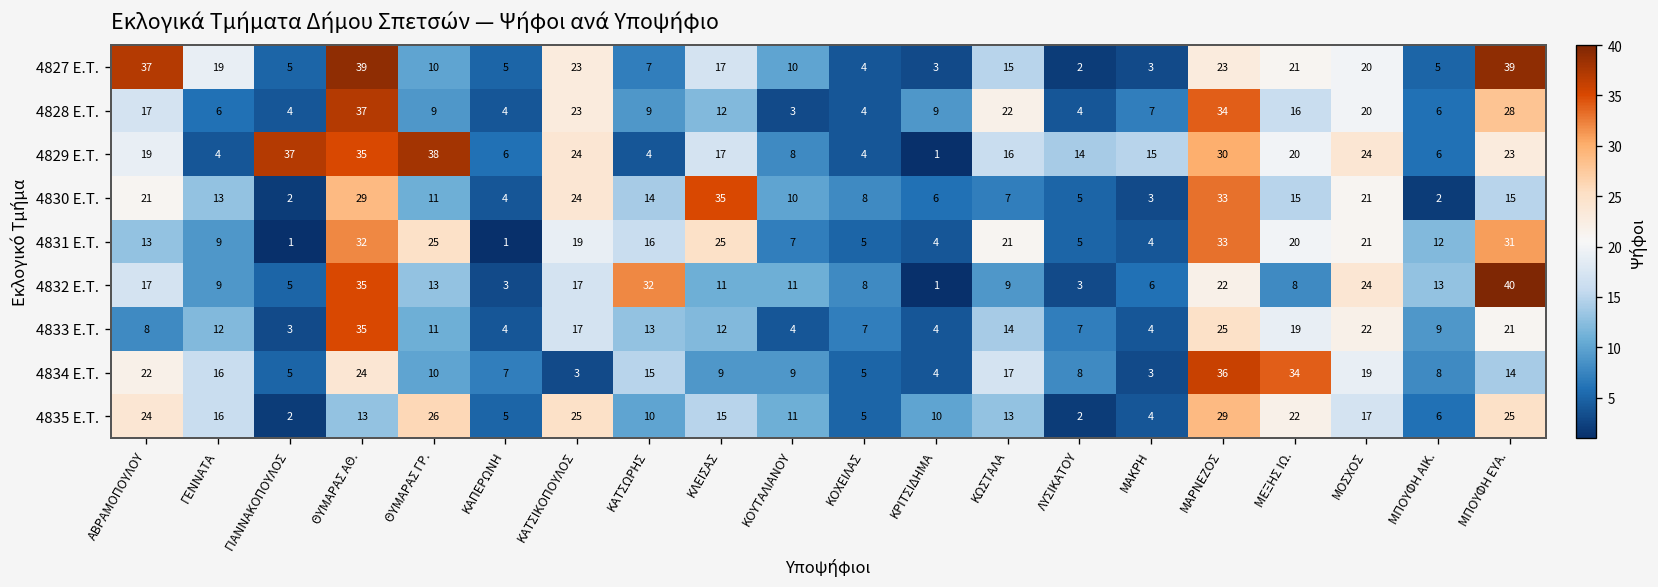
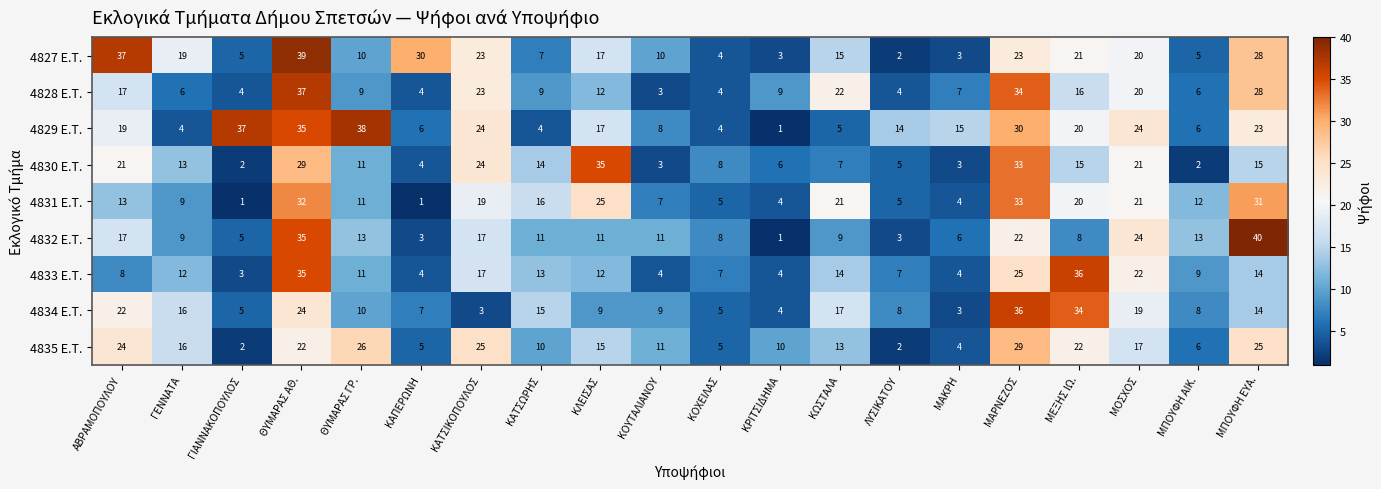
  {
    "4827 E.T.": {
      "ΑΒΡΑΜΟΠΟΥΛΟΥ": 37,
      "ΓΕΝΝΑΤΑ": 19,
      "ΓΙΑΝΝΑΚΟΠΟΥΛΟΣ": 5,
      "ΘΥΜΑΡΑΣ ΑΘ.": 39,
      "ΘΥΜΑΡΑΣ ΓΡ.": 10,
-     "ΚΑΠΕΡΩΝΗ": 5,
+     "ΚΑΠΕΡΩΝΗ": 30,
      "ΚΑΤΣΙΚΟΠΟΥΛΟΣ": 23,
      "ΚΑΤΣΩΡΗΣ": 7,
      "ΚΛΕΙΣΑΣ": 17,
      "ΚΟΥΤΑΛΙΑΝΟΥ": 10,
      "ΚΟΧΕΙΛΑΣ": 4,
      "ΚΡΙΤΣΙΔΗΜΑ": 3,
      "ΚΩΣΤΑΛΑ": 15,
      "ΛΥΣΙΚΑΤΟΥ": 2,
      "ΜΑΚΡΗ": 3,
      "ΜΑΡΝΕΖΟΣ": 23,
      "ΜΕΞΗΣ ΙΩ.": 21,
      "ΜΟΣΧΟΣ": 20,
      "ΜΠΟΥΦΗ ΑΙΚ.": 5,
-     "ΜΠΟΥΦΗ ΕΥΑ.": 39
+     "ΜΠΟΥΦΗ ΕΥΑ.": 28
    },
    "4828 E.T.": {
      "ΑΒΡΑΜΟΠΟΥΛΟΥ": 17,
      "ΓΕΝΝΑΤΑ": 6,
      "ΓΙΑΝΝΑΚΟΠΟΥΛΟΣ": 4,
      "ΘΥΜΑΡΑΣ ΑΘ.": 37,
      "ΘΥΜΑΡΑΣ ΓΡ.": 9,
      "ΚΑΠΕΡΩΝΗ": 4,
      "ΚΑΤΣΙΚΟΠΟΥΛΟΣ": 23,
      "ΚΑΤΣΩΡΗΣ": 9,
      "ΚΛΕΙΣΑΣ": 12,
      "ΚΟΥΤΑΛΙΑΝΟΥ": 3,
      "ΚΟΧΕΙΛΑΣ": 4,
      "ΚΡΙΤΣΙΔΗΜΑ": 9,
      "ΚΩΣΤΑΛΑ": 22,
      "ΛΥΣΙΚΑΤΟΥ": 4,
      "ΜΑΚΡΗ": 7,
      "ΜΑΡΝΕΖΟΣ": 34,
      "ΜΕΞΗΣ ΙΩ.": 16,
      "ΜΟΣΧΟΣ": 20,
      "ΜΠΟΥΦΗ ΑΙΚ.": 6,
      "ΜΠΟΥΦΗ ΕΥΑ.": 28
    },
    "4829 E.T.": {
      "ΑΒΡΑΜΟΠΟΥΛΟΥ": 19,
      "ΓΕΝΝΑΤΑ": 4,
      "ΓΙΑΝΝΑΚΟΠΟΥΛΟΣ": 37,
      "ΘΥΜΑΡΑΣ ΑΘ.": 35,
      "ΘΥΜΑΡΑΣ ΓΡ.": 38,
      "ΚΑΠΕΡΩΝΗ": 6,
      "ΚΑΤΣΙΚΟΠΟΥΛΟΣ": 24,
      "ΚΑΤΣΩΡΗΣ": 4,
      "ΚΛΕΙΣΑΣ": 17,
      "ΚΟΥΤΑΛΙΑΝΟΥ": 8,
      "ΚΟΧΕΙΛΑΣ": 4,
      "ΚΡΙΤΣΙΔΗΜΑ": 1,
-     "ΚΩΣΤΑΛΑ": 16,
+     "ΚΩΣΤΑΛΑ": 5,
      "ΛΥΣΙΚΑΤΟΥ": 14,
      "ΜΑΚΡΗ": 15,
      "ΜΑΡΝΕΖΟΣ": 30,
      "ΜΕΞΗΣ ΙΩ.": 20,
      "ΜΟΣΧΟΣ": 24,
      "ΜΠΟΥΦΗ ΑΙΚ.": 6,
      "ΜΠΟΥΦΗ ΕΥΑ.": 23
    },
    "4830 E.T.": {
      "ΑΒΡΑΜΟΠΟΥΛΟΥ": 21,
      "ΓΕΝΝΑΤΑ": 13,
      "ΓΙΑΝΝΑΚΟΠΟΥΛΟΣ": 2,
      "ΘΥΜΑΡΑΣ ΑΘ.": 29,
      "ΘΥΜΑΡΑΣ ΓΡ.": 11,
      "ΚΑΠΕΡΩΝΗ": 4,
      "ΚΑΤΣΙΚΟΠΟΥΛΟΣ": 24,
      "ΚΑΤΣΩΡΗΣ": 14,
      "ΚΛΕΙΣΑΣ": 35,
-     "ΚΟΥΤΑΛΙΑΝΟΥ": 10,
+     "ΚΟΥΤΑΛΙΑΝΟΥ": 3,
      "ΚΟΧΕΙΛΑΣ": 8,
      "ΚΡΙΤΣΙΔΗΜΑ": 6,
      "ΚΩΣΤΑΛΑ": 7,
      "ΛΥΣΙΚΑΤΟΥ": 5,
      "ΜΑΚΡΗ": 3,
      "ΜΑΡΝΕΖΟΣ": 33,
      "ΜΕΞΗΣ ΙΩ.": 15,
      "ΜΟΣΧΟΣ": 21,
      "ΜΠΟΥΦΗ ΑΙΚ.": 2,
      "ΜΠΟΥΦΗ ΕΥΑ.": 15
    },
    "4831 E.T.": {
      "ΑΒΡΑΜΟΠΟΥΛΟΥ": 13,
      "ΓΕΝΝΑΤΑ": 9,
      "ΓΙΑΝΝΑΚΟΠΟΥΛΟΣ": 1,
      "ΘΥΜΑΡΑΣ ΑΘ.": 32,
-     "ΘΥΜΑΡΑΣ ΓΡ.": 25,
+     "ΘΥΜΑΡΑΣ ΓΡ.": 11,
      "ΚΑΠΕΡΩΝΗ": 1,
      "ΚΑΤΣΙΚΟΠΟΥΛΟΣ": 19,
      "ΚΑΤΣΩΡΗΣ": 16,
      "ΚΛΕΙΣΑΣ": 25,
      "ΚΟΥΤΑΛΙΑΝΟΥ": 7,
      "ΚΟΧΕΙΛΑΣ": 5,
      "ΚΡΙΤΣΙΔΗΜΑ": 4,
      "ΚΩΣΤΑΛΑ": 21,
      "ΛΥΣΙΚΑΤΟΥ": 5,
      "ΜΑΚΡΗ": 4,
      "ΜΑΡΝΕΖΟΣ": 33,
      "ΜΕΞΗΣ ΙΩ.": 20,
      "ΜΟΣΧΟΣ": 21,
      "ΜΠΟΥΦΗ ΑΙΚ.": 12,
      "ΜΠΟΥΦΗ ΕΥΑ.": 31
    },
    "4832 E.T.": {
      "ΑΒΡΑΜΟΠΟΥΛΟΥ": 17,
      "ΓΕΝΝΑΤΑ": 9,
      "ΓΙΑΝΝΑΚΟΠΟΥΛΟΣ": 5,
      "ΘΥΜΑΡΑΣ ΑΘ.": 35,
      "ΘΥΜΑΡΑΣ ΓΡ.": 13,
      "ΚΑΠΕΡΩΝΗ": 3,
      "ΚΑΤΣΙΚΟΠΟΥΛΟΣ": 17,
-     "ΚΑΤΣΩΡΗΣ": 32,
+     "ΚΑΤΣΩΡΗΣ": 11,
      "ΚΛΕΙΣΑΣ": 11,
      "ΚΟΥΤΑΛΙΑΝΟΥ": 11,
      "ΚΟΧΕΙΛΑΣ": 8,
      "ΚΡΙΤΣΙΔΗΜΑ": 1,
      "ΚΩΣΤΑΛΑ": 9,
      "ΛΥΣΙΚΑΤΟΥ": 3,
      "ΜΑΚΡΗ": 6,
      "ΜΑΡΝΕΖΟΣ": 22,
      "ΜΕΞΗΣ ΙΩ.": 8,
      "ΜΟΣΧΟΣ": 24,
      "ΜΠΟΥΦΗ ΑΙΚ.": 13,
      "ΜΠΟΥΦΗ ΕΥΑ.": 40
    },
    "4833 E.T.": {
      "ΑΒΡΑΜΟΠΟΥΛΟΥ": 8,
      "ΓΕΝΝΑΤΑ": 12,
      "ΓΙΑΝΝΑΚΟΠΟΥΛΟΣ": 3,
      "ΘΥΜΑΡΑΣ ΑΘ.": 35,
      "ΘΥΜΑΡΑΣ ΓΡ.": 11,
      "ΚΑΠΕΡΩΝΗ": 4,
      "ΚΑΤΣΙΚΟΠΟΥΛΟΣ": 17,
      "ΚΑΤΣΩΡΗΣ": 13,
      "ΚΛΕΙΣΑΣ": 12,
      "ΚΟΥΤΑΛΙΑΝΟΥ": 4,
      "ΚΟΧΕΙΛΑΣ": 7,
      "ΚΡΙΤΣΙΔΗΜΑ": 4,
      "ΚΩΣΤΑΛΑ": 14,
      "ΛΥΣΙΚΑΤΟΥ": 7,
      "ΜΑΚΡΗ": 4,
      "ΜΑΡΝΕΖΟΣ": 25,
-     "ΜΕΞΗΣ ΙΩ.": 19,
+     "ΜΕΞΗΣ ΙΩ.": 36,
      "ΜΟΣΧΟΣ": 22,
      "ΜΠΟΥΦΗ ΑΙΚ.": 9,
-     "ΜΠΟΥΦΗ ΕΥΑ.": 21
+     "ΜΠΟΥΦΗ ΕΥΑ.": 14
    },
    "4834 E.T.": {
      "ΑΒΡΑΜΟΠΟΥΛΟΥ": 22,
      "ΓΕΝΝΑΤΑ": 16,
      "ΓΙΑΝΝΑΚΟΠΟΥΛΟΣ": 5,
      "ΘΥΜΑΡΑΣ ΑΘ.": 24,
      "ΘΥΜΑΡΑΣ ΓΡ.": 10,
      "ΚΑΠΕΡΩΝΗ": 7,
      "ΚΑΤΣΙΚΟΠΟΥΛΟΣ": 3,
      "ΚΑΤΣΩΡΗΣ": 15,
      "ΚΛΕΙΣΑΣ": 9,
      "ΚΟΥΤΑΛΙΑΝΟΥ": 9,
      "ΚΟΧΕΙΛΑΣ": 5,
      "ΚΡΙΤΣΙΔΗΜΑ": 4,
      "ΚΩΣΤΑΛΑ": 17,
      "ΛΥΣΙΚΑΤΟΥ": 8,
      "ΜΑΚΡΗ": 3,
      "ΜΑΡΝΕΖΟΣ": 36,
      "ΜΕΞΗΣ ΙΩ.": 34,
      "ΜΟΣΧΟΣ": 19,
      "ΜΠΟΥΦΗ ΑΙΚ.": 8,
      "ΜΠΟΥΦΗ ΕΥΑ.": 14
    },
    "4835 E.T.": {
      "ΑΒΡΑΜΟΠΟΥΛΟΥ": 24,
      "ΓΕΝΝΑΤΑ": 16,
      "ΓΙΑΝΝΑΚΟΠΟΥΛΟΣ": 2,
-     "ΘΥΜΑΡΑΣ ΑΘ.": 13,
+     "ΘΥΜΑΡΑΣ ΑΘ.": 22,
      "ΘΥΜΑΡΑΣ ΓΡ.": 26,
      "ΚΑΠΕΡΩΝΗ": 5,
      "ΚΑΤΣΙΚΟΠΟΥΛΟΣ": 25,
      "ΚΑΤΣΩΡΗΣ": 10,
      "ΚΛΕΙΣΑΣ": 15,
      "ΚΟΥΤΑΛΙΑΝΟΥ": 11,
      "ΚΟΧΕΙΛΑΣ": 5,
      "ΚΡΙΤΣΙΔΗΜΑ": 10,
      "ΚΩΣΤΑΛΑ": 13,
      "ΛΥΣΙΚΑΤΟΥ": 2,
      "ΜΑΚΡΗ": 4,
      "ΜΑΡΝΕΖΟΣ": 29,
      "ΜΕΞΗΣ ΙΩ.": 22,
      "ΜΟΣΧΟΣ": 17,
      "ΜΠΟΥΦΗ ΑΙΚ.": 6,
      "ΜΠΟΥΦΗ ΕΥΑ.": 25
    }
  }
